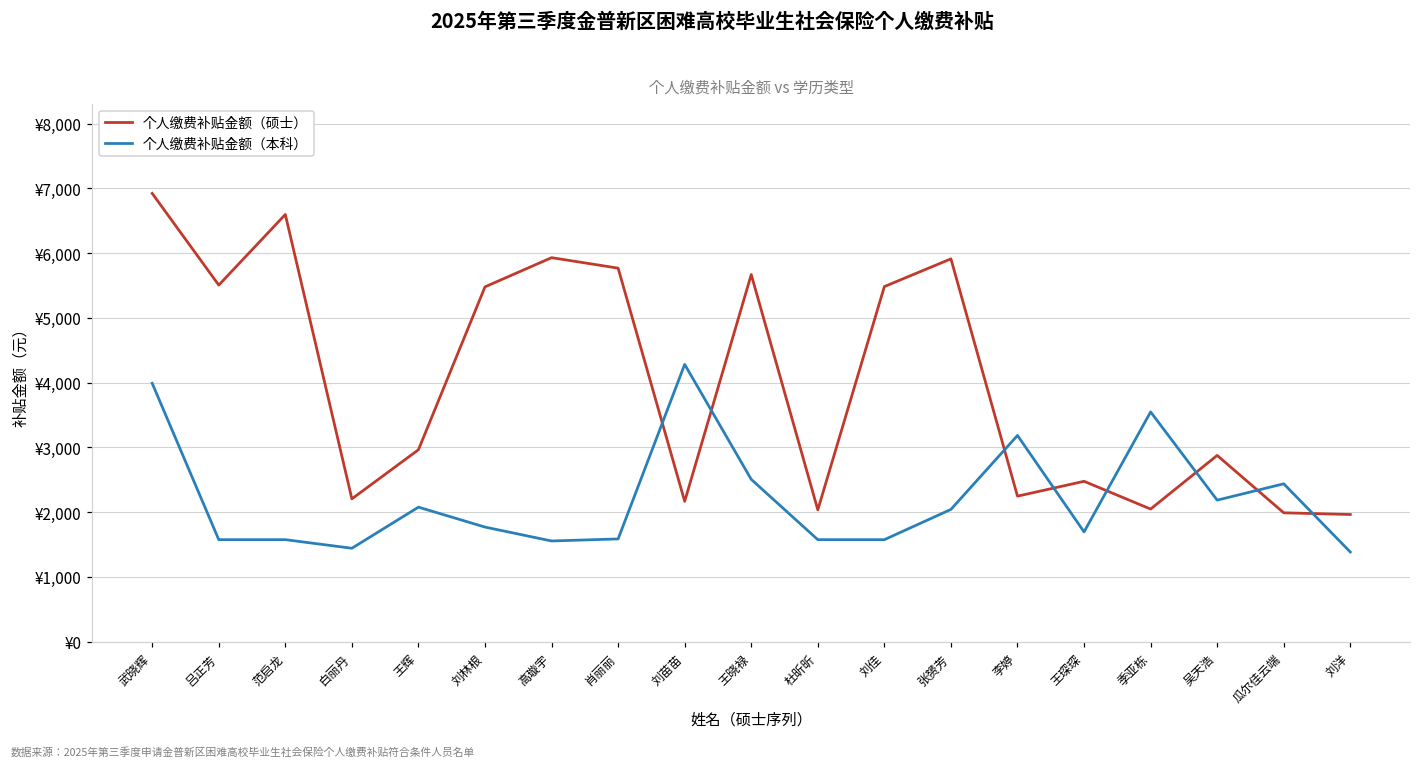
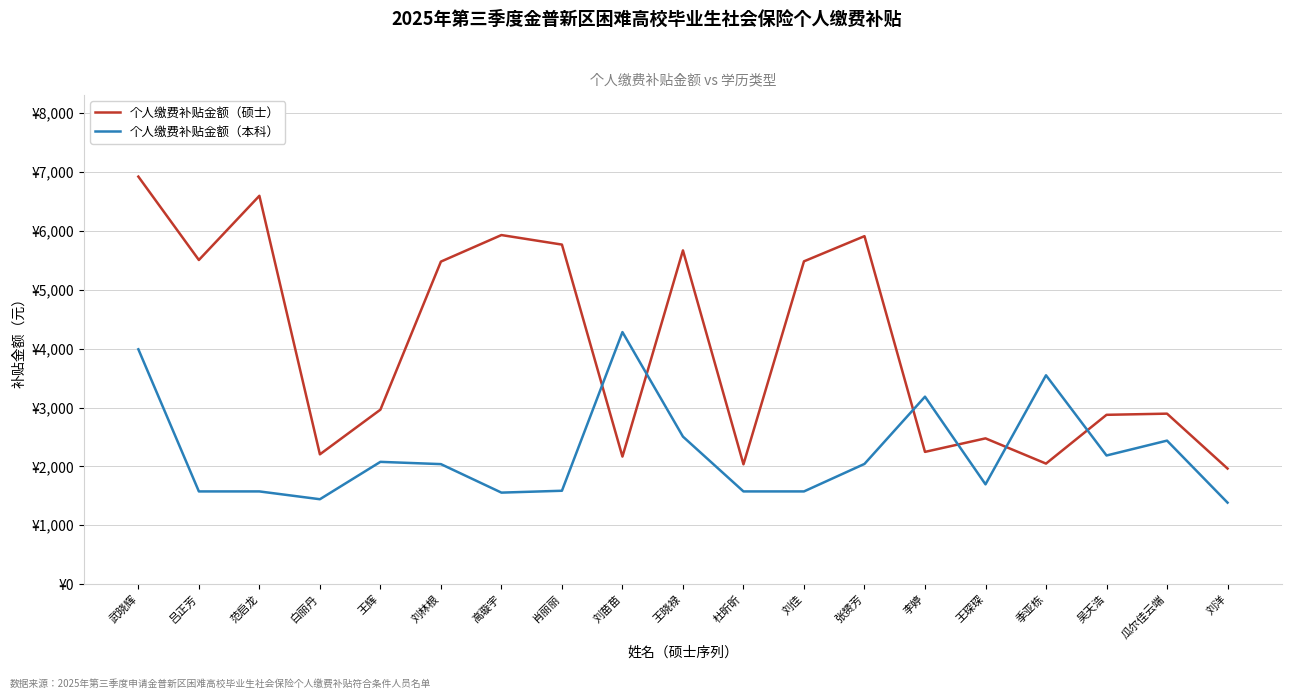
  {
    "个人缴费补贴金额（硕士）": {
      "武晓辉": "¥6,900",
      "吕正芳": "¥5,500",
      "范启龙": "¥6,600",
      "白丽丹": "¥2,200",
      "王辉": "¥3,000",
      "刘林根": "¥5,500",
      "高璇宇": "¥5,900",
      "肖丽丽": "¥5,800",
      "刘苗苗": "¥2,200",
      "王晓禄": "¥5,700",
      "杜昕昕": "¥2,000",
      "刘佳": "¥5,500",
      "张赟芳": "¥5,900",
      "李婷": "¥2,200",
      "王琛琛": "¥2,500",
      "季亚栋": "¥2,000",
      "吴天浩": "¥2,900",
-     "瓜尔佳云端": "¥2,000",
+     "瓜尔佳云端": "¥2,900",
      "刘洋": "¥2,000"
    },
    "个人缴费补贴金额（本科）": {
      "武晓辉": "¥4,000",
      "吕正芳": "¥1,600",
      "范启龙": "¥1,600",
      "白丽丹": "¥1,400",
      "王辉": "¥2,100",
-     "刘林根": "¥1,800",
+     "刘林根": "¥2,000",
      "高璇宇": "¥1,600",
      "肖丽丽": "¥1,600",
      "刘苗苗": "¥4,300",
      "王晓禄": "¥2,500",
      "杜昕昕": "¥1,600",
      "刘佳": "¥1,600",
      "张赟芳": "¥2,000",
      "李婷": "¥3,200",
      "王琛琛": "¥1,700",
      "季亚栋": "¥3,500",
      "吴天浩": "¥2,200",
      "瓜尔佳云端": "¥2,400",
      "刘洋": "¥1,400"
    }
  }
